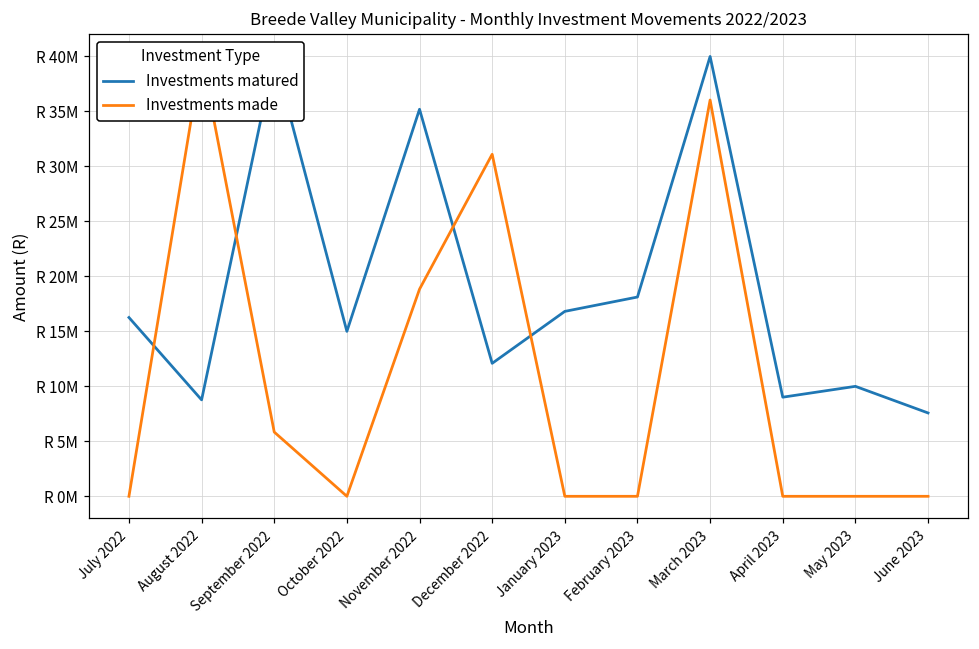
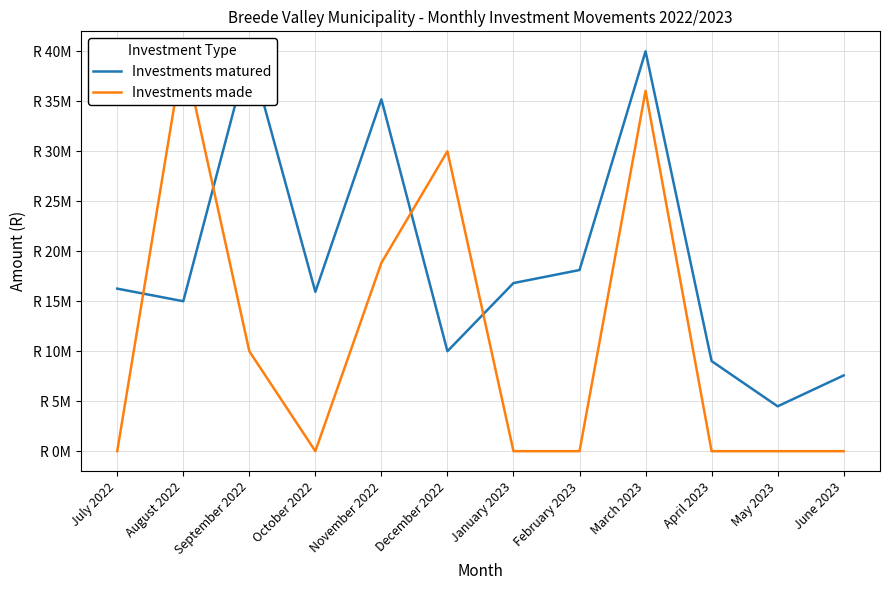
  {
    "Investments matured": {
      "July 2022": "R 16000000",
-     "August 2022": "R 9000000",
-     "October 2022": "R 15000000",
+     "August 2022": "R 15000000",
+     "October 2022": "R 16000000",
      "November 2022": "R 35000000",
-     "December 2022": "R 12000000",
+     "December 2022": "R 10000000",
      "January 2023": "R 17000000",
      "February 2023": "R 18000000",
      "March 2023": "R 40000000",
      "April 2023": "R 9000000",
-     "May 2023": "R 10000000",
+     "May 2023": "R 4000000",
      "June 2023": "R 8000000"
    },
    "Investments made": {
      "July 2022": "R 0",
-     "September 2022": "R 6000000",
+     "September 2022": "R 10000000",
      "October 2022": "R 0",
      "November 2022": "R 19000000",
-     "December 2022": "R 31000000",
+     "December 2022": "R 30000000",
      "January 2023": "R 0",
      "February 2023": "R 0",
      "March 2023": "R 36000000",
      "April 2023": "R 0",
      "May 2023": "R 0",
      "June 2023": "R 0"
    }
  }
